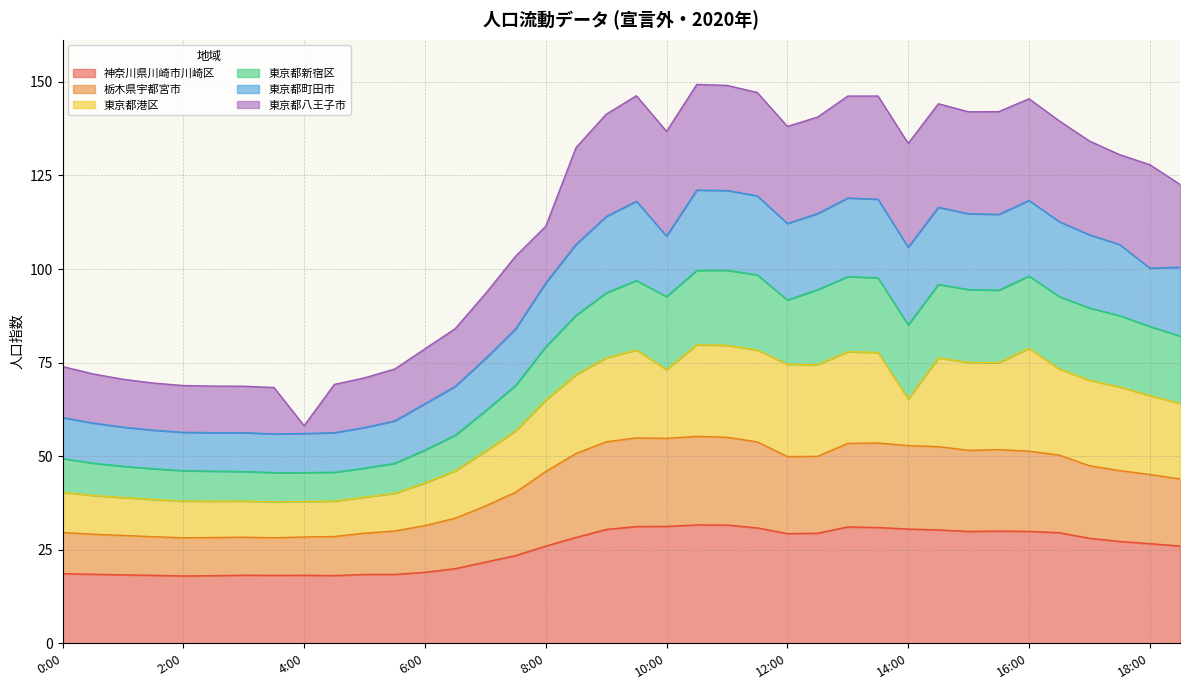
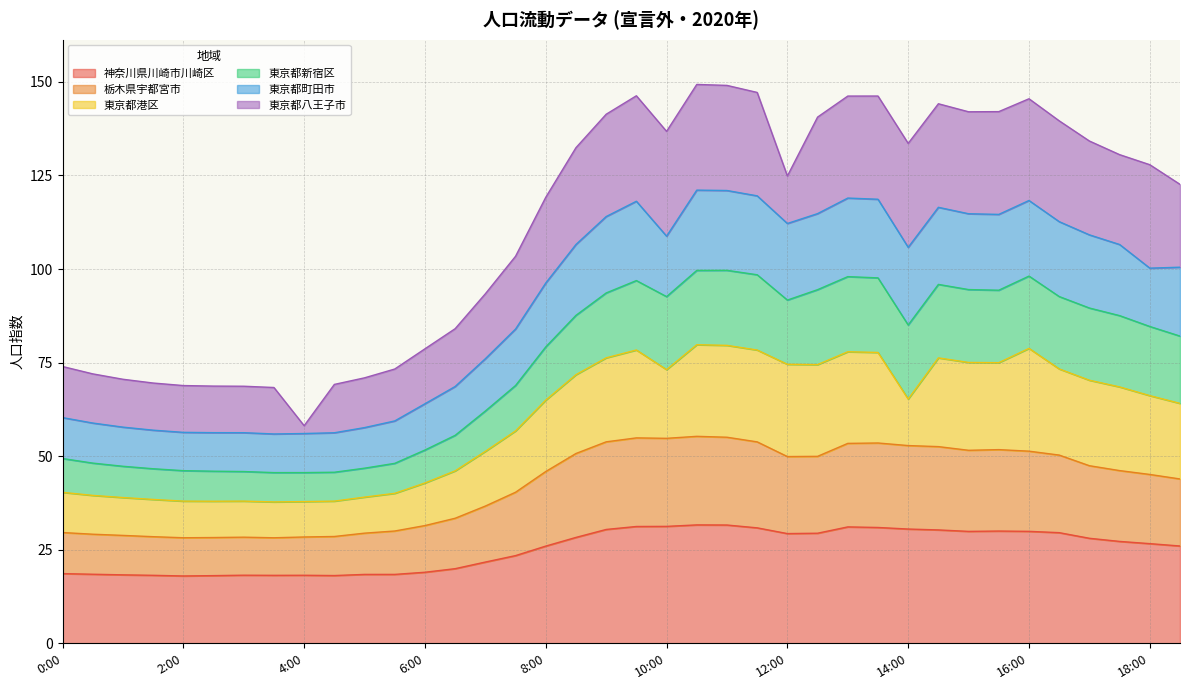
  {
    "東京都港区": {
      "0:00": 11,
      "2:00": 10,
      "4:00": 9,
      "6:00": 11,
      "8:00": 19,
      "10:00": 18,
      "12:00": 25,
      "14:00": 12,
      "16:00": 27,
      "18:00": 21
    },
    "東京都新宿区": {
      "0:00": 9,
      "2:00": 8,
      "4:00": 8,
      "6:00": 9,
      "8:00": 14,
      "10:00": 20,
      "12:00": 17,
      "14:00": 20,
      "16:00": 19,
      "18:00": 18
    },
    "東京都町田市": {
      "0:00": 11,
      "2:00": 10,
      "4:00": 10,
      "6:00": 12,
      "8:00": 17,
      "10:00": 16,
      "12:00": 20,
      "14:00": 21,
      "16:00": 20,
      "18:00": 16
    },
    "東京都八王子市": {
      "0:00": 14,
      "2:00": 13,
      "4:00": 2,
      "6:00": 15,
-     "8:00": 15,
+     "8:00": 23,
      "10:00": 28,
-     "12:00": 26,
+     "12:00": 13,
      "14:00": 28,
      "16:00": 27,
      "18:00": 28
    }
  }
